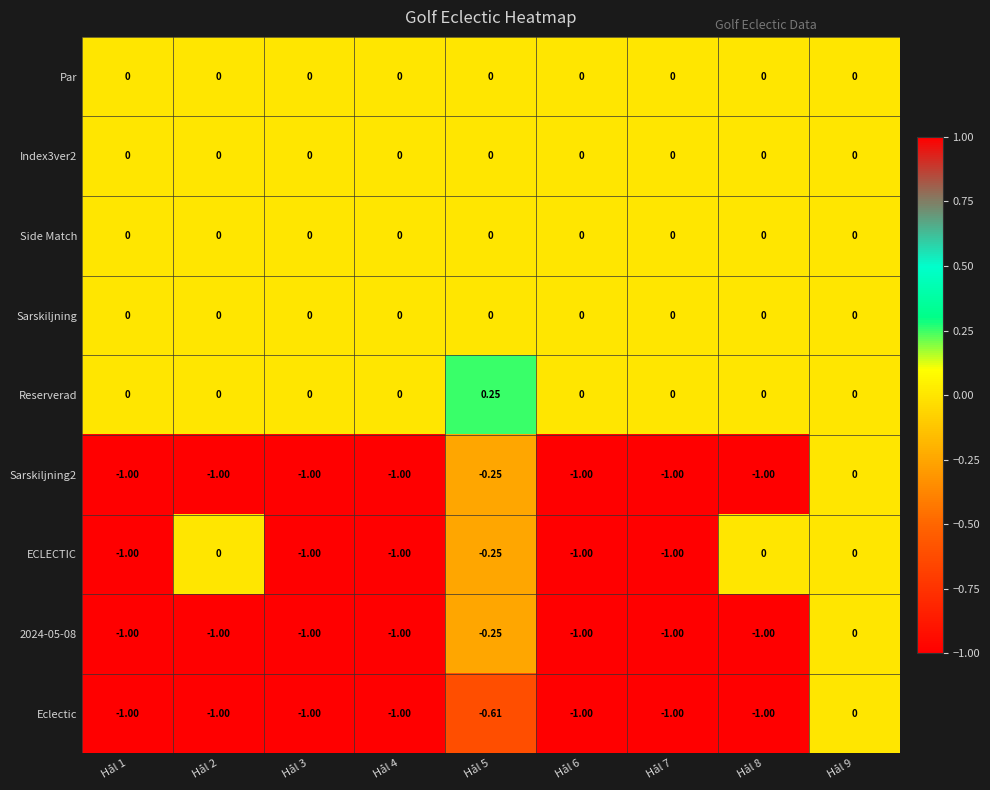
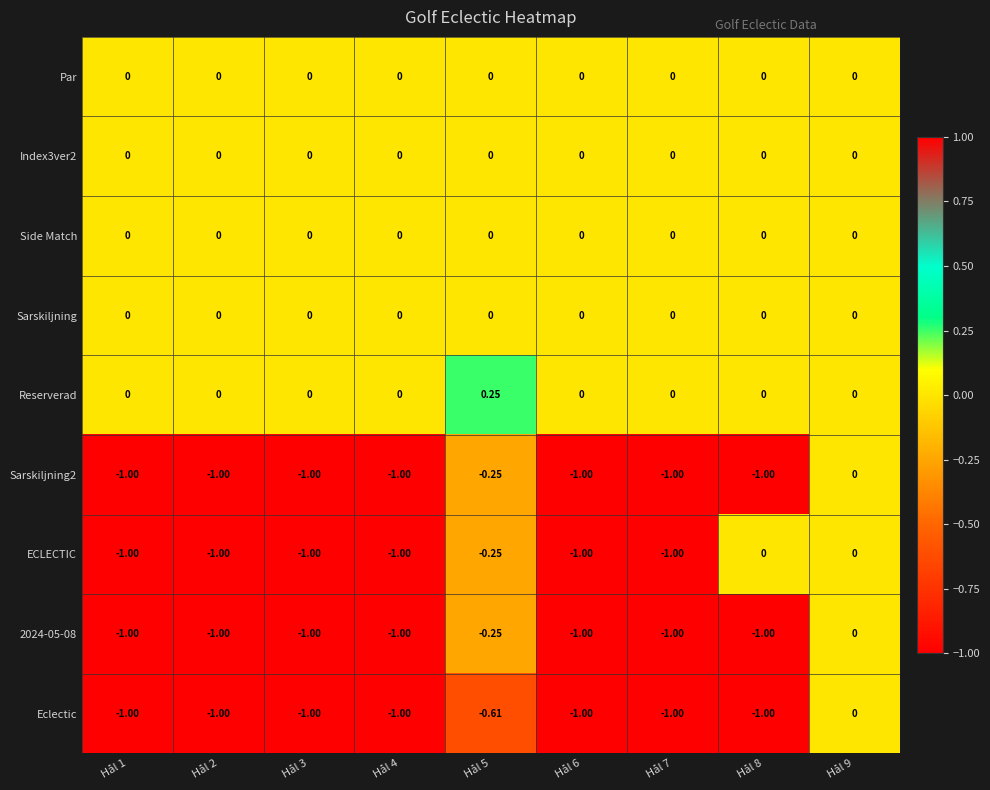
  {
    "Par": {
      "Hål 1": 0,
      "Hål 2": 0,
      "Hål 3": 0,
      "Hål 4": 0,
      "Hål 5": 0,
      "Hål 6": 0,
      "Hål 7": 0,
      "Hål 8": 0,
      "Hål 9": 0
    },
    "Index3ver2": {
      "Hål 1": 0,
      "Hål 2": 0,
      "Hål 3": 0,
      "Hål 4": 0,
      "Hål 5": 0,
      "Hål 6": 0,
      "Hål 7": 0,
      "Hål 8": 0,
      "Hål 9": 0
    },
    "Side Match": {
      "Hål 1": 0,
      "Hål 2": 0,
      "Hål 3": 0,
      "Hål 4": 0,
      "Hål 5": 0,
      "Hål 6": 0,
      "Hål 7": 0,
      "Hål 8": 0,
      "Hål 9": 0
    },
    "Sarskiljning": {
      "Hål 1": 0,
      "Hål 2": 0,
      "Hål 3": 0,
      "Hål 4": 0,
      "Hål 5": 0,
      "Hål 6": 0,
      "Hål 7": 0,
      "Hål 8": 0,
      "Hål 9": 0
    },
    "Reserverad": {
      "Hål 1": 0,
      "Hål 2": 0,
      "Hål 3": 0,
      "Hål 4": 0,
      "Hål 5": 0.25,
      "Hål 6": 0,
      "Hål 7": 0,
      "Hål 8": 0,
      "Hål 9": 0
    },
    "Sarskiljning2": {
      "Hål 1": -1.00,
      "Hål 2": -1.00,
      "Hål 3": -1.00,
      "Hål 4": -1.00,
      "Hål 5": -0.25,
      "Hål 6": -1.00,
      "Hål 7": -1.00,
      "Hål 8": -1.00,
      "Hål 9": 0
    },
    "ECLECTIC": {
      "Hål 1": -1.00,
-     "Hål 2": 0,
+     "Hål 2": -1.00,
      "Hål 3": -1.00,
      "Hål 4": -1.00,
      "Hål 5": -0.25,
      "Hål 6": -1.00,
      "Hål 7": -1.00,
      "Hål 8": 0,
      "Hål 9": 0
    },
    "2024-05-08": {
      "Hål 1": -1.00,
      "Hål 2": -1.00,
      "Hål 3": -1.00,
      "Hål 4": -1.00,
      "Hål 5": -0.25,
      "Hål 6": -1.00,
      "Hål 7": -1.00,
      "Hål 8": -1.00,
      "Hål 9": 0
    },
    "Eclectic": {
      "Hål 1": -1.00,
      "Hål 2": -1.00,
      "Hål 3": -1.00,
      "Hål 4": -1.00,
      "Hål 5": -0.61,
      "Hål 6": -1.00,
      "Hål 7": -1.00,
      "Hål 8": -1.00,
      "Hål 9": 0
    }
  }
